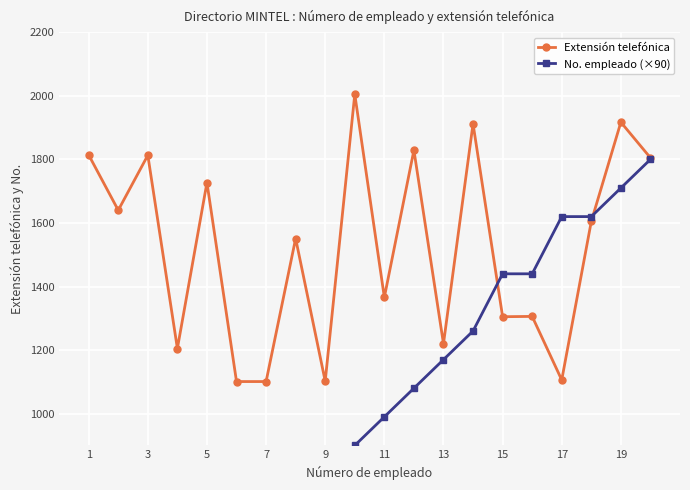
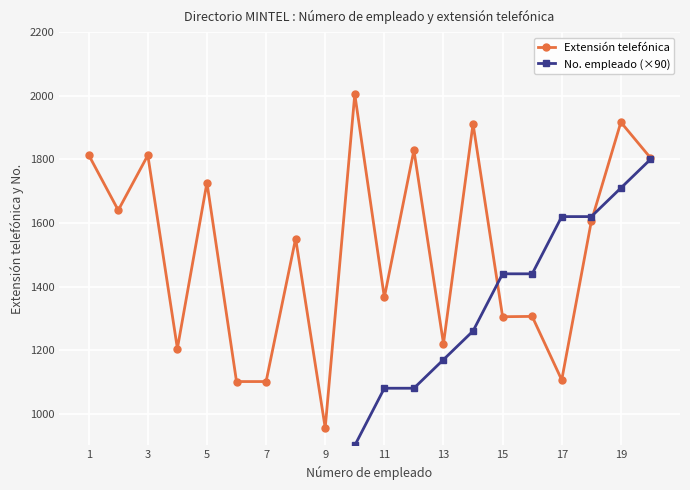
  {
    "Extensión telefónica": {
      "1": 1810,
      "3": 1810,
      "5": 1730,
      "7": 1100,
-     "9": 1100,
+     "9": 960,
      "11": 1370,
      "13": 1220,
      "15": 1310,
      "17": 1110,
      "19": 1920
    },
    "No. empleado (×90)": {
-     "11": 990,
+     "11": 1080,
      "13": 1170,
      "15": 1440,
      "17": 1620,
      "19": 1710
    }
  }
